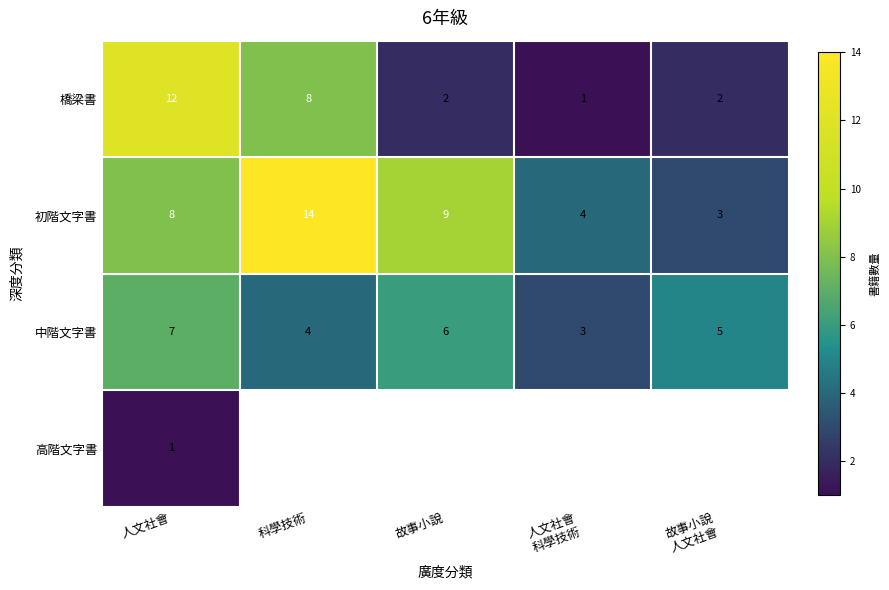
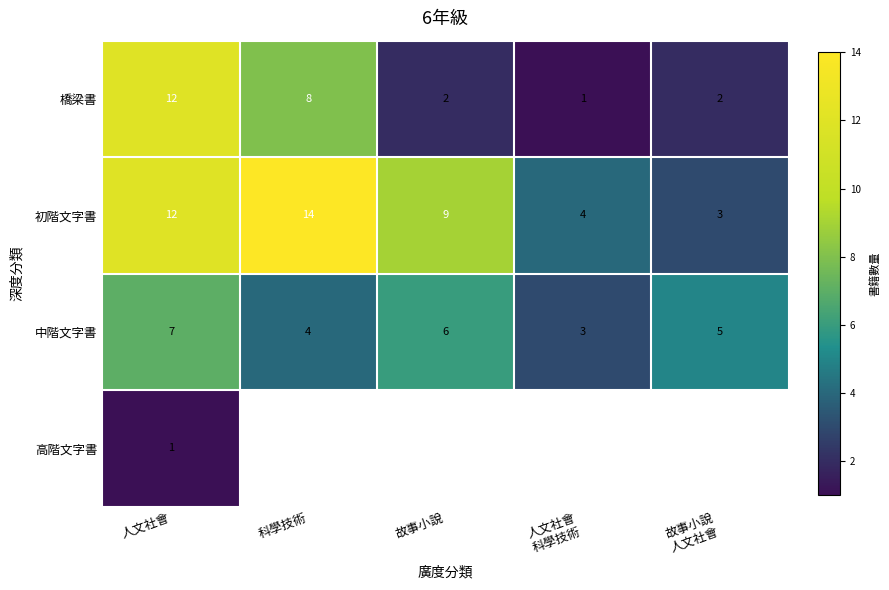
  {
    "橋梁書": {
      "人文社會": 12,
      "科學技術": 8,
      "故事小說": 2,
      "人文社會 科學技術": 1,
      "故事小說 人文社會": 2
    },
    "初階文字書": {
-     "人文社會": 8,
+     "人文社會": 12,
      "科學技術": 14,
      "故事小說": 9,
      "人文社會 科學技術": 4,
      "故事小說 人文社會": 3
    },
    "中階文字書": {
      "人文社會": 7,
      "科學技術": 4,
      "故事小說": 6,
      "人文社會 科學技術": 3,
      "故事小說 人文社會": 5
    },
    "高階文字書": {
      "人文社會": 1
    }
  }
